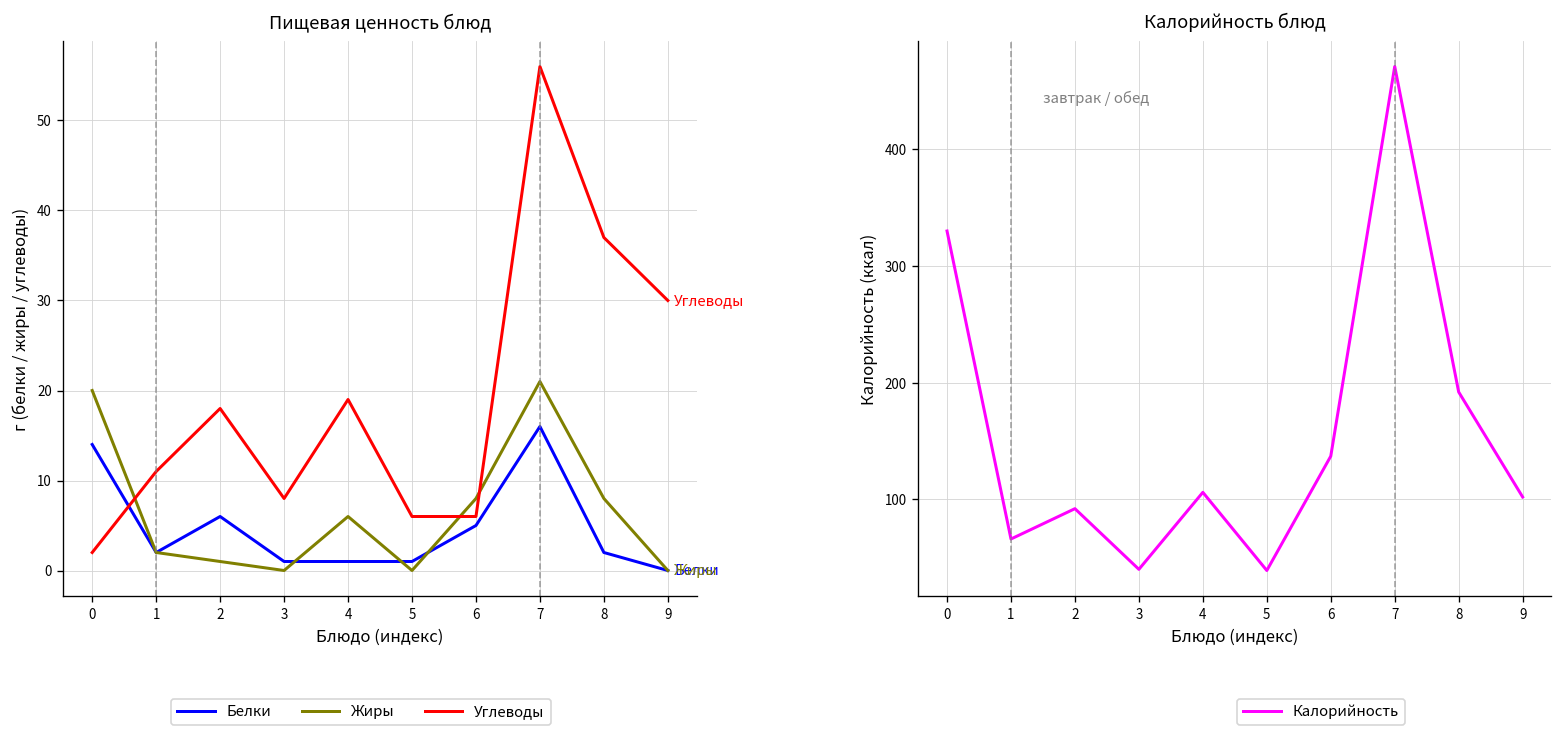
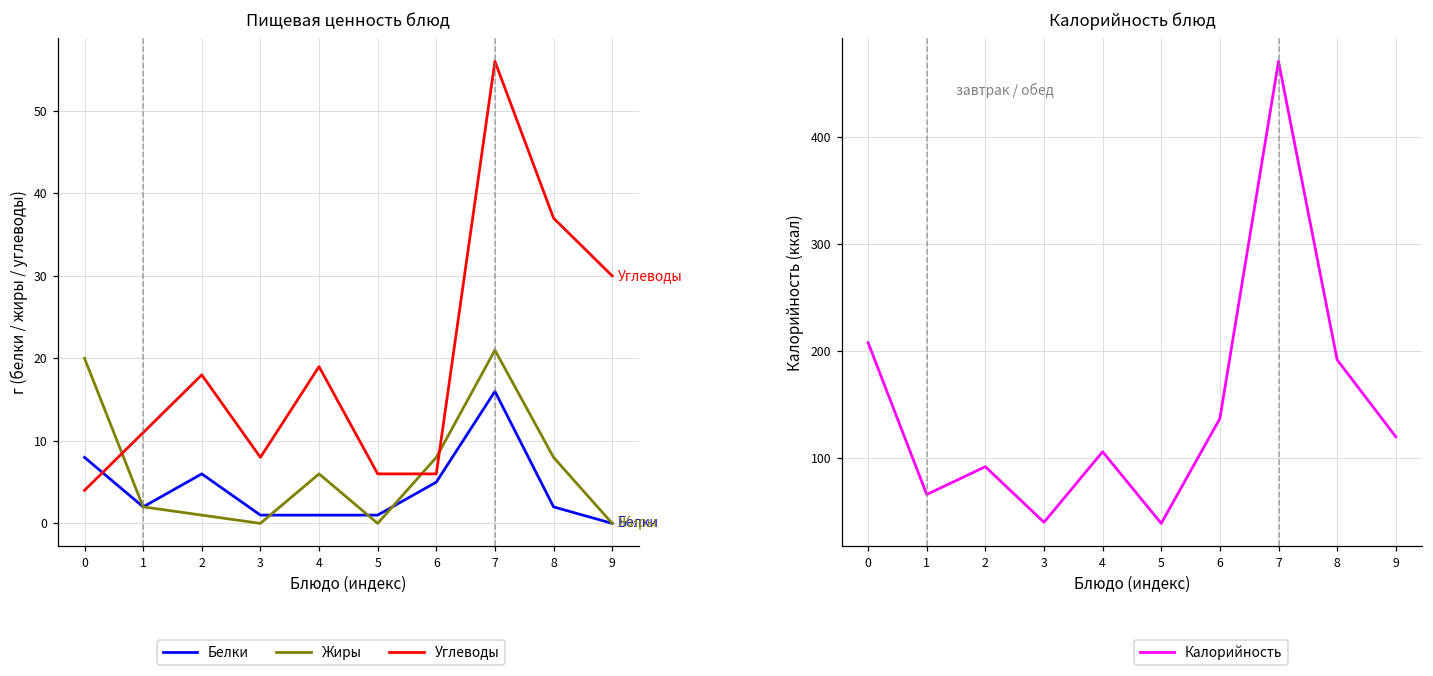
  {
    "Пищевая ценность блюд": {
      "Белки": {
-       "0": 14,
+       "0": 8,
        "2": 6,
        "3": 1,
        "4": 1,
        "5": 1,
        "6": 5,
        "7": 16,
        "8": 2
      },
      "Жиры": {
        "0": 20,
        "2": 1,
        "3": 0,
        "4": 6,
        "5": 0,
        "6": 8,
        "7": 21,
        "8": 8
      },
      "Углеводы": {
-       "0": 2,
+       "0": 4,
        "1": 11,
        "2": 18,
        "3": 8,
        "4": 19,
        "5": 6,
        "6": 6,
        "7": 56,
        "8": 37,
        "9": 30
      }
    },
    "Калорийность блюд": {
-     "0": 330,
+     "0": 210,
      "1": 70,
      "2": 90,
      "3": 40,
      "4": 110,
      "5": 40,
      "6": 140,
      "7": 470,
      "8": 190,
-     "9": 100
+     "9": 120
    }
  }
